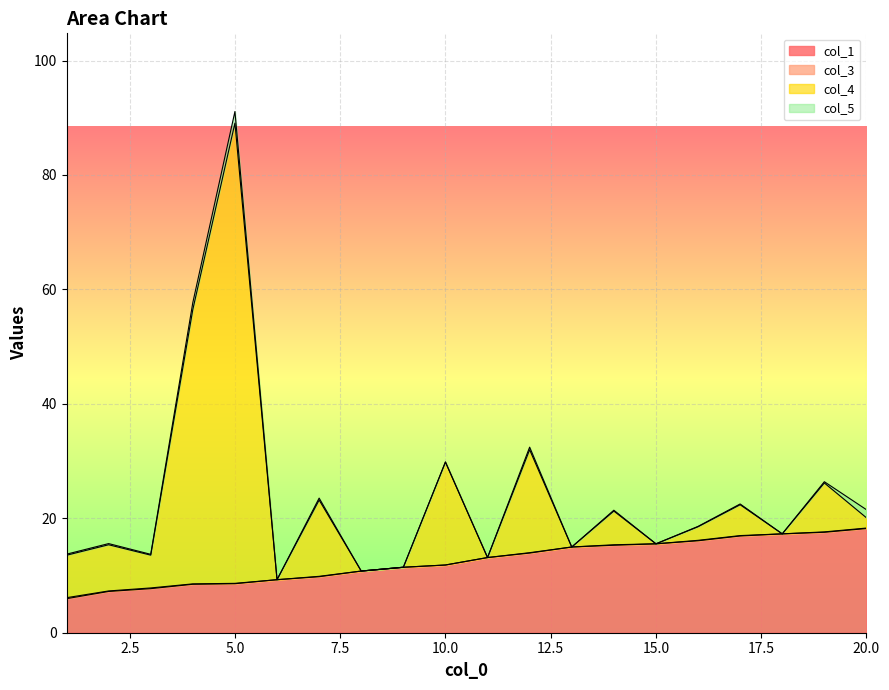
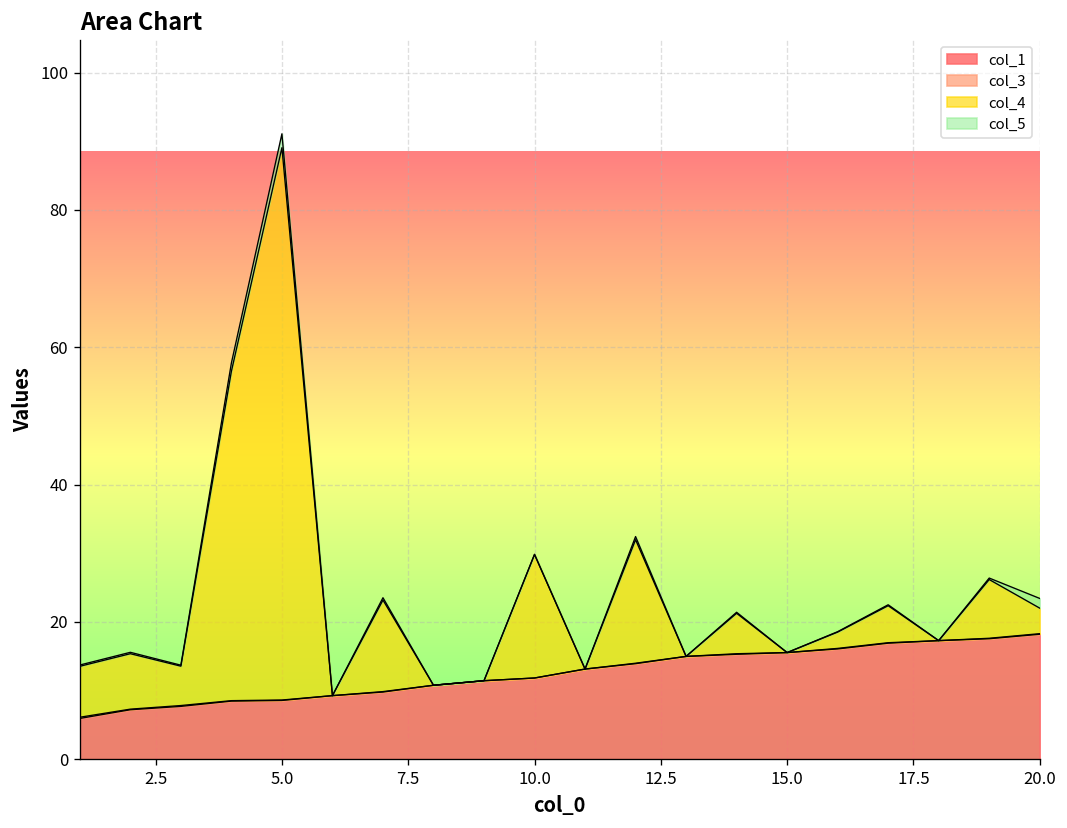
  {
    "col_4": {
      "5.0": 80,
-     "20.0": 2
+     "20.0": 4
    },
    "col_5": {
      "5.0": 2,
      "20.0": 1
    }
  }
